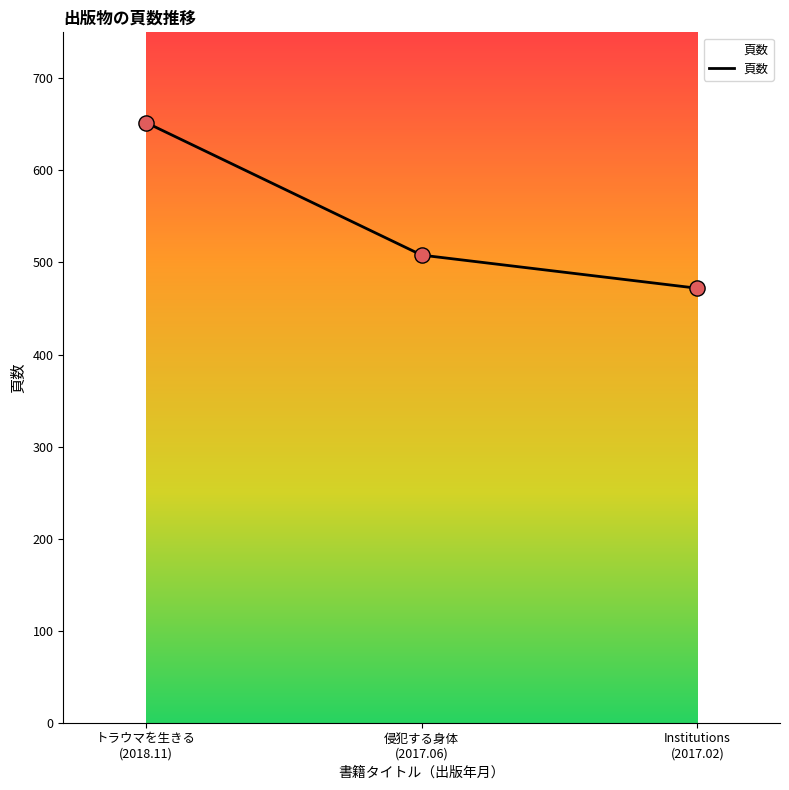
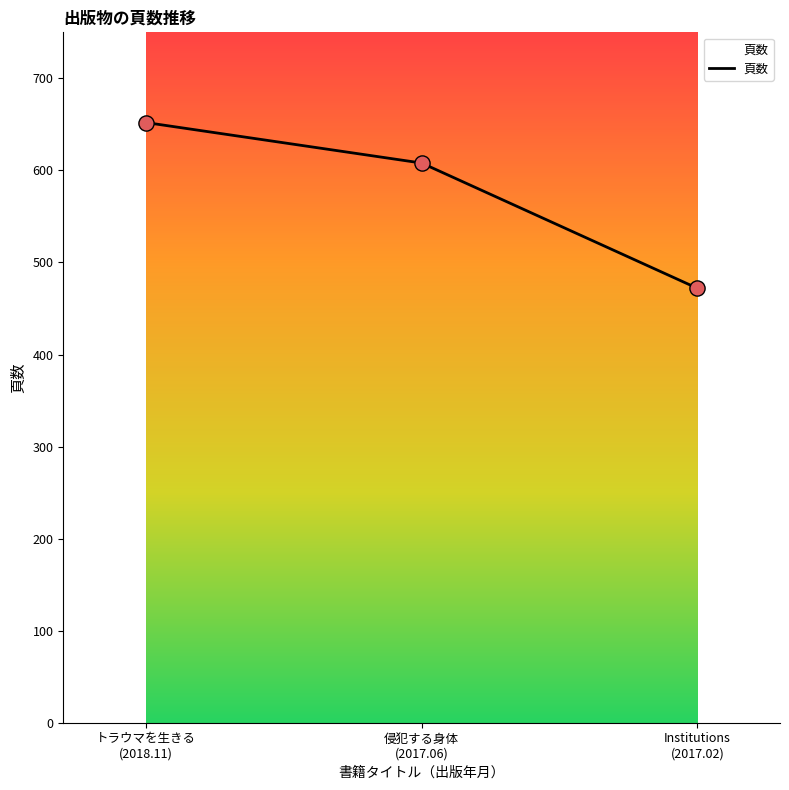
  {
    "トラウマを生きる (2018.11)": 650,
-   "侵犯する身体 (2017.06)": 510,
+   "侵犯する身体 (2017.06)": 610,
    "Institutions (2017.02)": 470
  }
